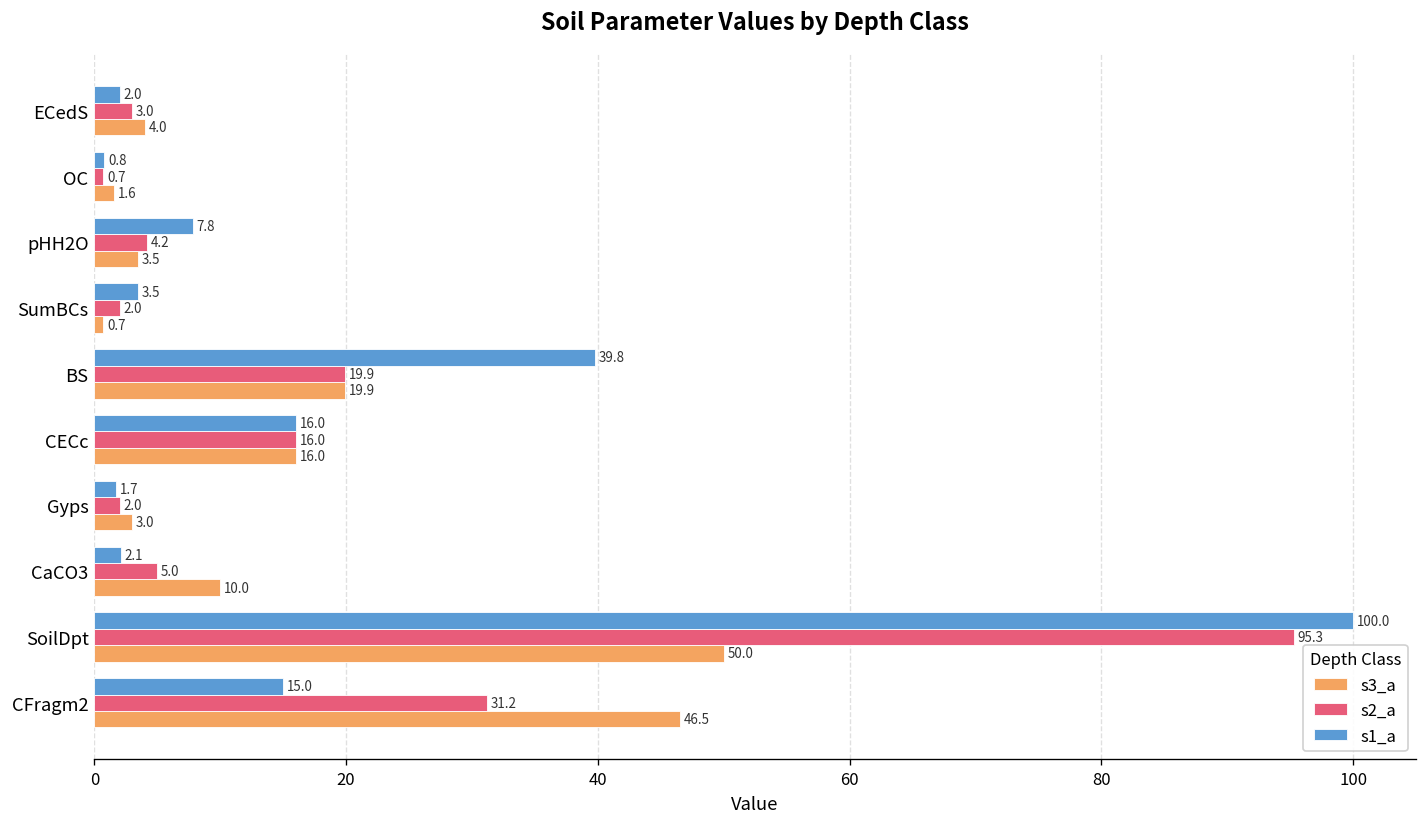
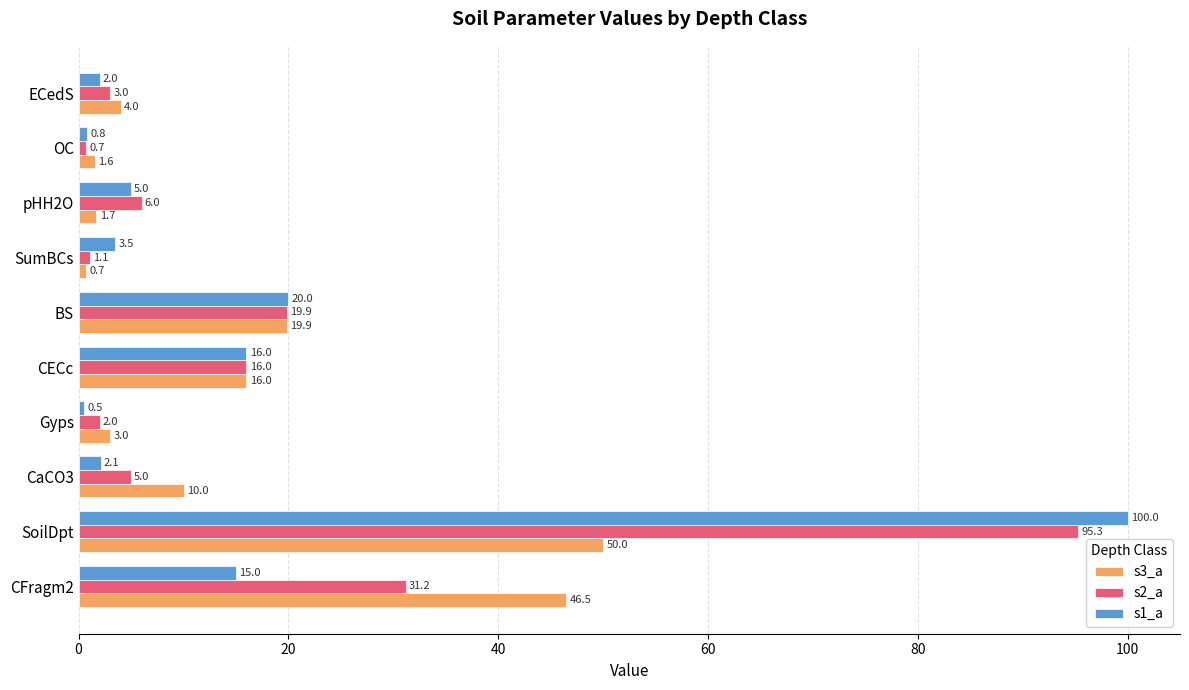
  {
    "s3_a": {
      "ECedS": 4.0,
      "OC": 1.6,
-     "pHH2O": 3.5,
+     "pHH2O": 1.7,
      "SumBCs": 0.7,
      "BS": 19.9,
      "CECc": 16.0,
      "Gyps": 3.0,
      "CaCO3": 10.0,
      "SoilDpt": 50.0,
      "CFragm2": 46.5
    },
    "s2_a": {
      "ECedS": 3.0,
      "OC": 0.7,
-     "pHH2O": 4.2,
-     "SumBCs": 2.0,
+     "pHH2O": 6.0,
+     "SumBCs": 1.1,
      "BS": 19.9,
      "CECc": 16.0,
      "Gyps": 2.0,
      "CaCO3": 5.0,
      "SoilDpt": 95.3,
      "CFragm2": 31.2
    },
    "s1_a": {
      "ECedS": 2.0,
      "OC": 0.8,
-     "pHH2O": 7.8,
+     "pHH2O": 5.0,
      "SumBCs": 3.5,
-     "BS": 39.8,
+     "BS": 20.0,
      "CECc": 16.0,
-     "Gyps": 1.7,
+     "Gyps": 0.5,
      "CaCO3": 2.1,
      "SoilDpt": 100.0,
      "CFragm2": 15.0
    }
  }
